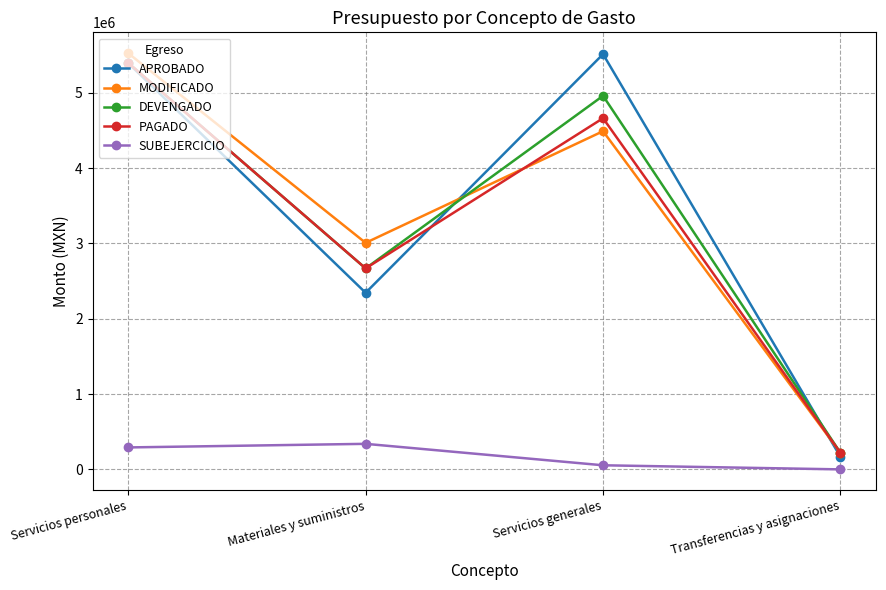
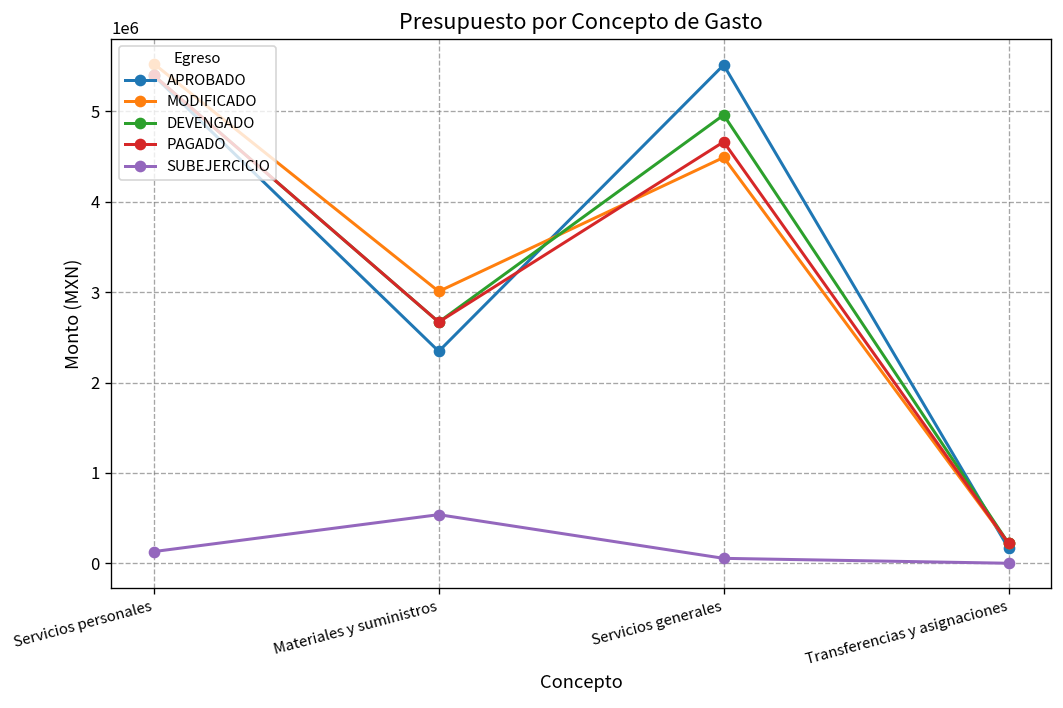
  {
    "APROBADO": {
      "Materiales y suministros": 2300000,
      "Servicios generales": 5500000,
      "Transferencias y asignaciones": 200000
    },
    "MODIFICADO": {
      "Materiales y suministros": 3000000,
      "Servicios generales": 4500000
    },
    "DEVENGADO": {
      "Servicios generales": 5000000
    },
    "PAGADO": {
      "Servicios generales": 4700000
    },
    "SUBEJERCICIO": {
-     "Servicios personales": 300000,
-     "Materiales y suministros": 300000,
+     "Servicios personales": 100000,
+     "Materiales y suministros": 500000,
      "Servicios generales": 100000,
      "Transferencias y asignaciones": 0
    }
  }
